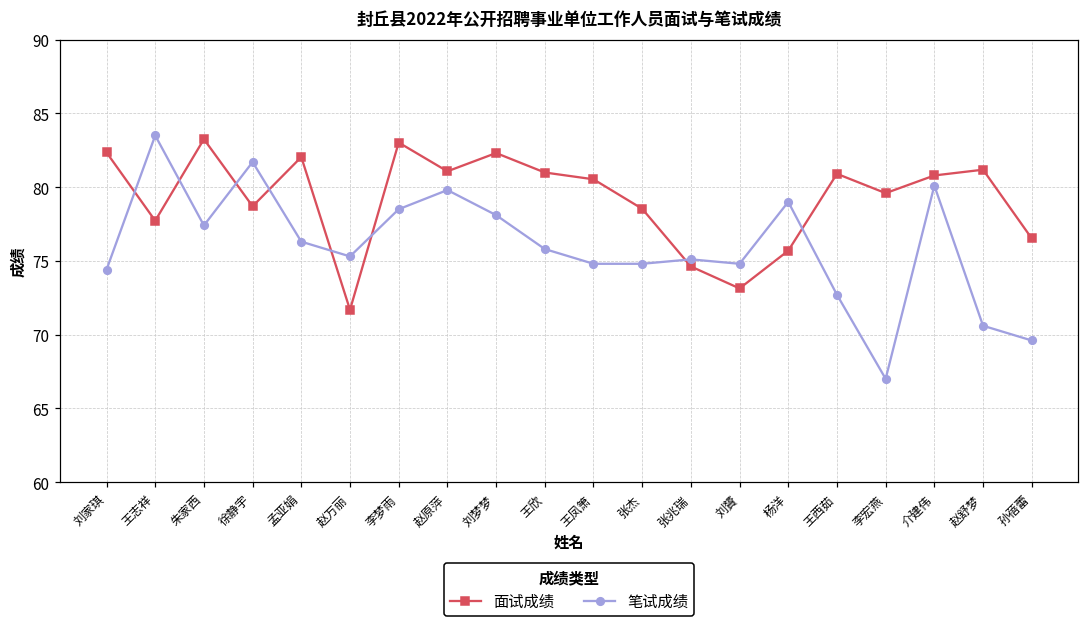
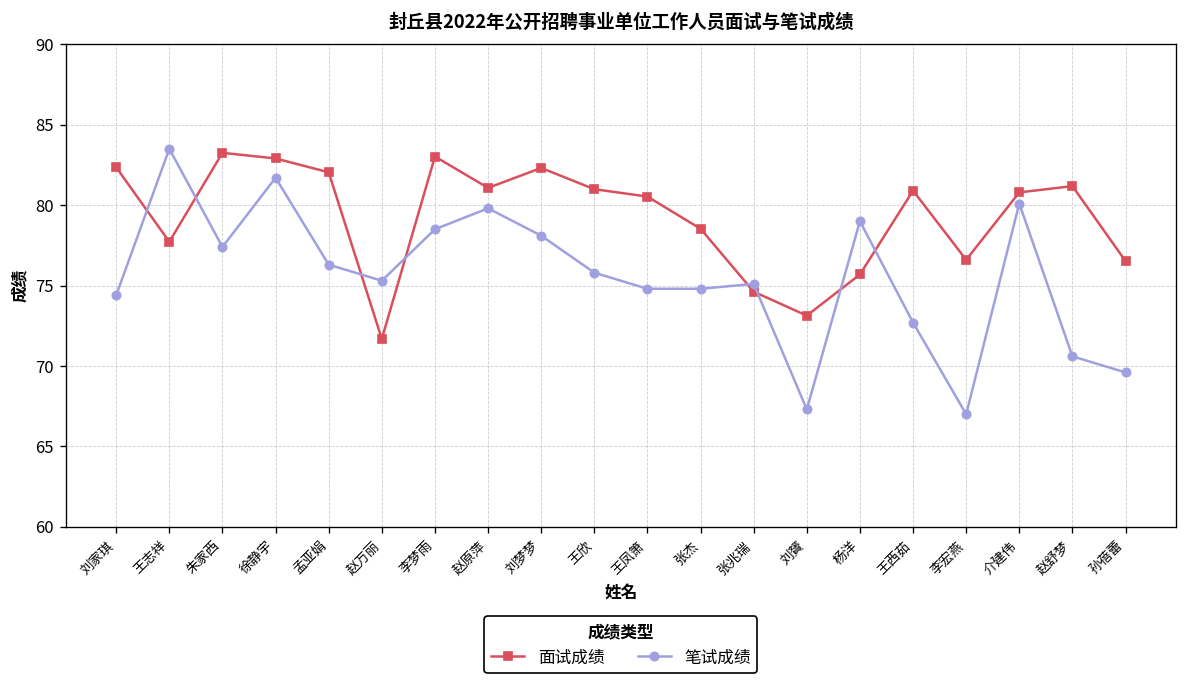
  {
    "面试成绩": {
      "刘家琪": 82.4,
      "王志祥": 77.7,
      "朱家西": 83.3,
-     "徐静宇": 78.7,
+     "徐静宇": 82.9,
      "孟亚娟": 82.0,
      "赵万丽": 71.7,
      "李梦雨": 83.0,
      "赵原萍": 81.1,
      "刘梦梦": 82.3,
      "王欣": 81.0,
      "王凤箫": 80.5,
      "张杰": 78.5,
      "张兆瑞": 74.6,
      "刘贇": 73.1,
      "杨洋": 75.7,
      "王西茹": 80.9,
-     "李宏燕": 79.6,
+     "李宏燕": 76.6,
      "介建伟": 80.8,
      "赵舒梦": 81.2,
      "孙蓓蕾": 76.5
    },
    "笔试成绩": {
      "刘家琪": 74.4,
      "王志祥": 83.5,
      "朱家西": 77.4,
      "徐静宇": 81.7,
      "孟亚娟": 76.3,
      "赵万丽": 75.3,
      "李梦雨": 78.5,
      "赵原萍": 79.8,
      "刘梦梦": 78.1,
      "王欣": 75.8,
      "王凤箫": 74.8,
      "张杰": 74.8,
      "张兆瑞": 75.1,
-     "刘贇": 74.8,
+     "刘贇": 67.3,
      "杨洋": 79.0,
      "王西茹": 72.7,
      "李宏燕": 67.0,
      "介建伟": 80.1,
      "赵舒梦": 70.6,
      "孙蓓蕾": 69.6
    }
  }
